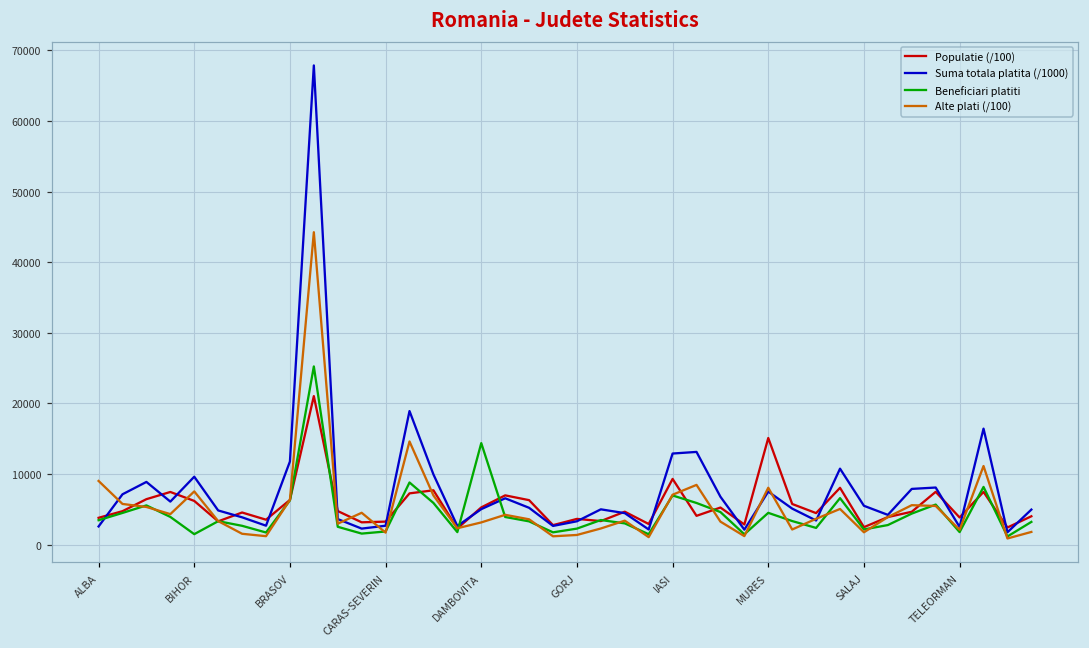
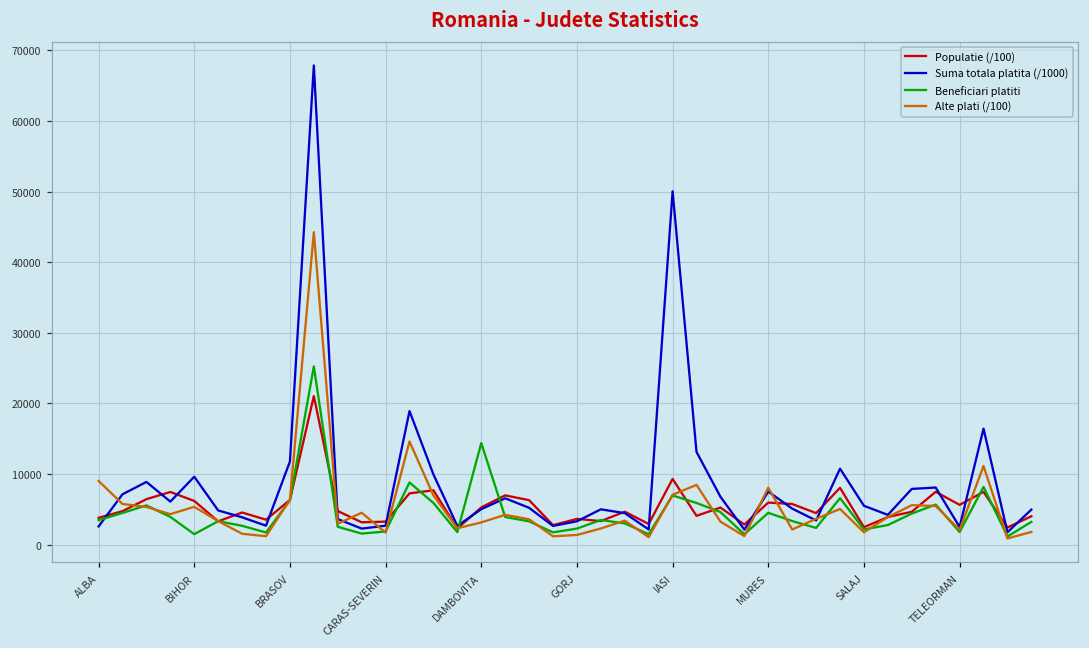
  {
    "Populatie (/100)": {
      "BIHOR": 6000,
      "CARAS-SEVERIN": 3000,
      "IASI": 9000,
-     "MURES": 15000,
-     "TELEORMAN": 4000
+     "MURES": 6000,
+     "TELEORMAN": 6000
    },
    "Suma totala platita (/1000)": {
      "ALBA": 3000,
      "BIHOR": 10000,
      "BRASOV": 12000,
      "CARAS-SEVERIN": 3000,
-     "IASI": 13000,
+     "IASI": 50000,
      "MURES": 8000,
      "SALAJ": 5000
    },
    "Beneficiari platiti": {
      "BIHOR": 1000,
      "DAMBOVITA": 14000,
      "GORJ": 2000,
      "MURES": 4000
    },
    "Alte plati (/100)": {
      "ALBA": 9000,
-     "BIHOR": 8000,
+     "BIHOR": 5000,
      "DAMBOVITA": 3000,
      "GORJ": 1000,
      "MURES": 8000,
      "SALAJ": 2000
    }
  }
